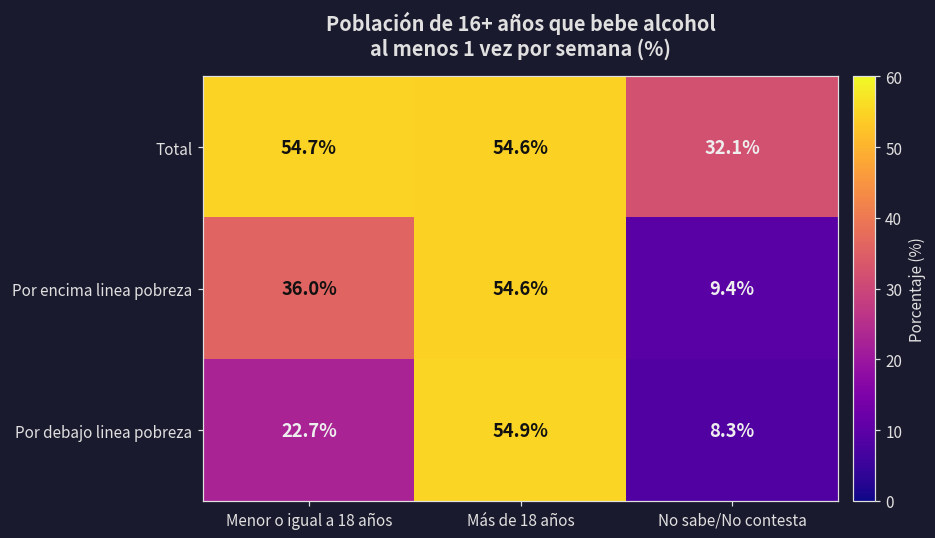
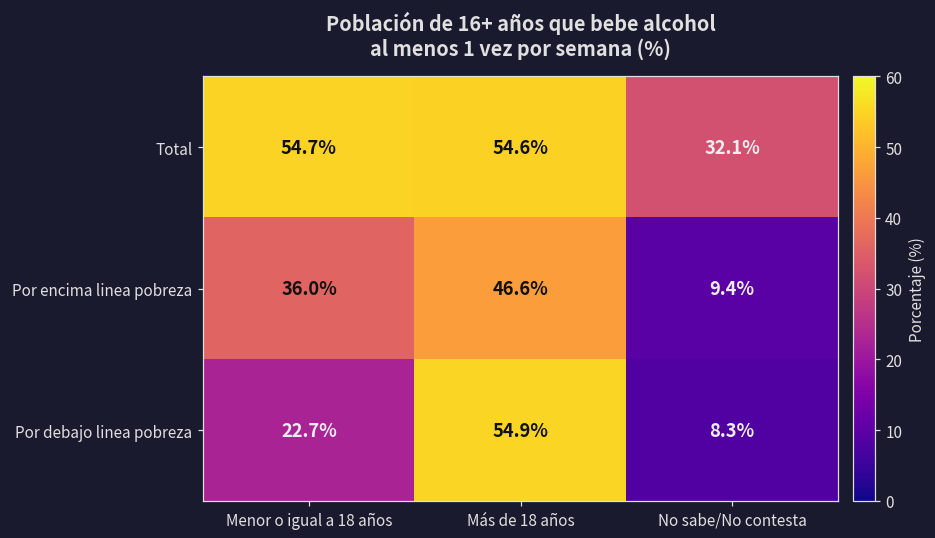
  {
    "Total": {
      "Menor o igual a 18 años": "54.7%",
      "Más de 18 años": "54.6%",
      "No sabe/No contesta": "32.1%"
    },
    "Por encima linea pobreza": {
      "Menor o igual a 18 años": "36.0%",
-     "Más de 18 años": "54.6%",
+     "Más de 18 años": "46.6%",
      "No sabe/No contesta": "9.4%"
    },
    "Por debajo linea pobreza": {
      "Menor o igual a 18 años": "22.7%",
      "Más de 18 años": "54.9%",
      "No sabe/No contesta": "8.3%"
    }
  }
